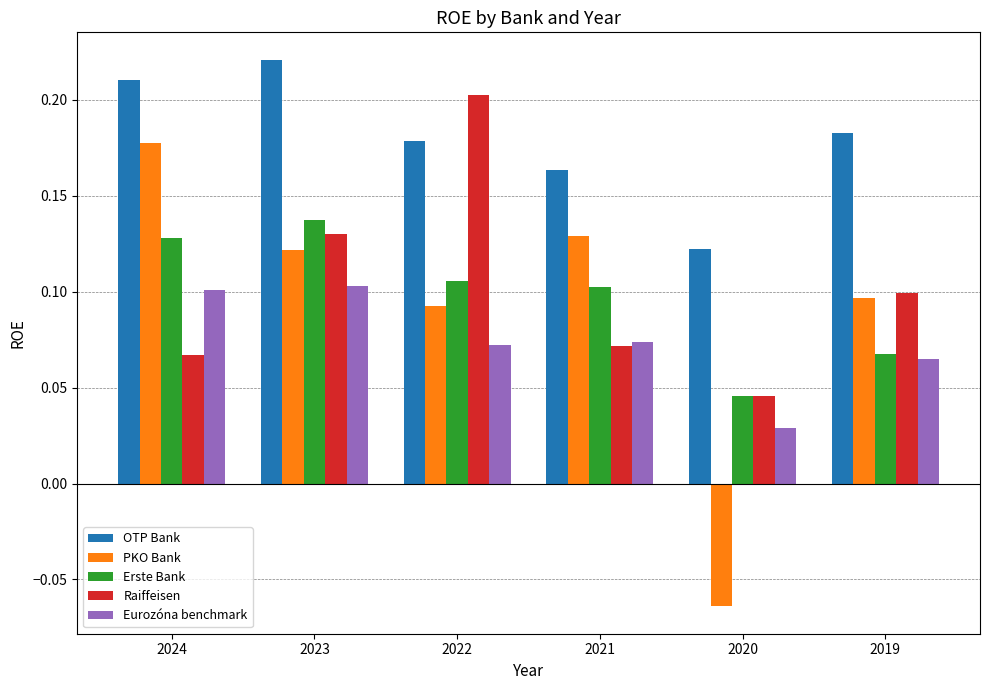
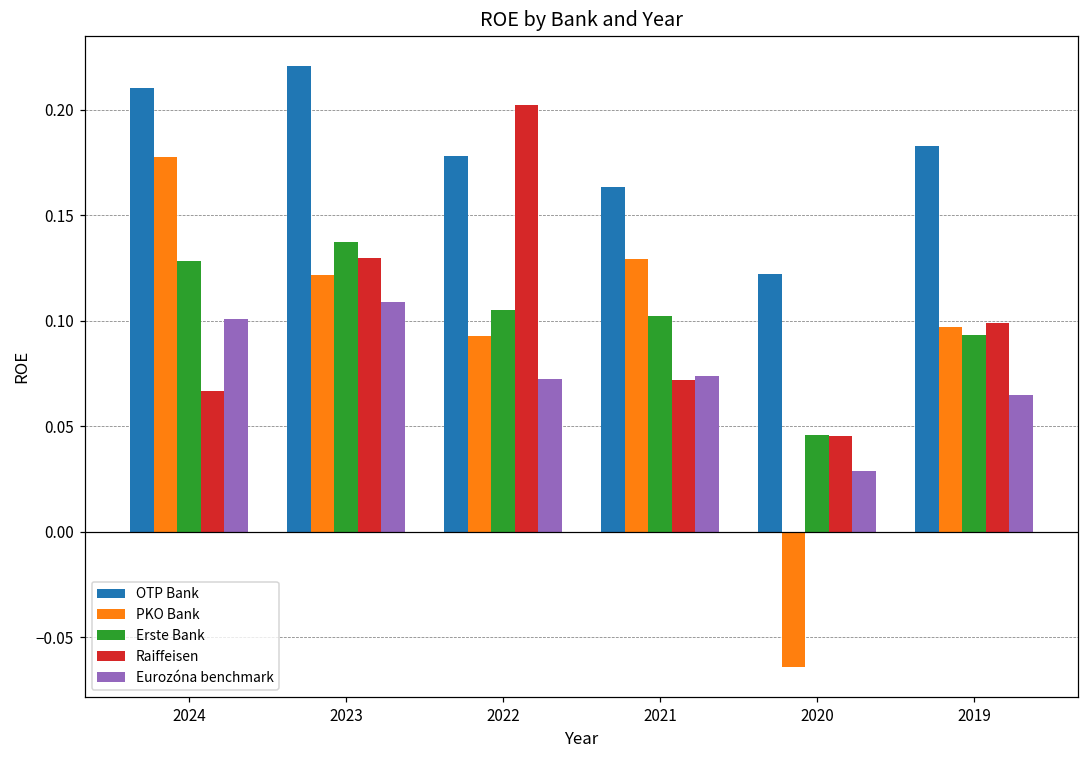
  {
    "OTP Bank": {
      "2024": 0.210,
      "2023": 0.221,
      "2022": 0.178,
      "2021": 0.164,
      "2020": 0.122,
      "2019": 0.183
    },
    "PKO Bank": {
      "2024": 0.178,
      "2023": 0.122,
      "2022": 0.093,
      "2021": 0.129,
      "2020": -0.064,
      "2019": 0.097
    },
    "Erste Bank": {
      "2024": 0.128,
      "2023": 0.138,
      "2022": 0.105,
      "2021": 0.102,
      "2020": 0.046,
-     "2019": 0.068
+     "2019": 0.093
    },
    "Raiffeisen": {
      "2024": 0.067,
      "2023": 0.130,
      "2022": 0.202,
      "2021": 0.072,
      "2020": 0.045,
      "2019": 0.099
    },
    "Eurozóna benchmark": {
      "2024": 0.101,
-     "2023": 0.103,
+     "2023": 0.109,
      "2022": 0.072,
      "2021": 0.074,
      "2020": 0.029,
      "2019": 0.065
    }
  }
